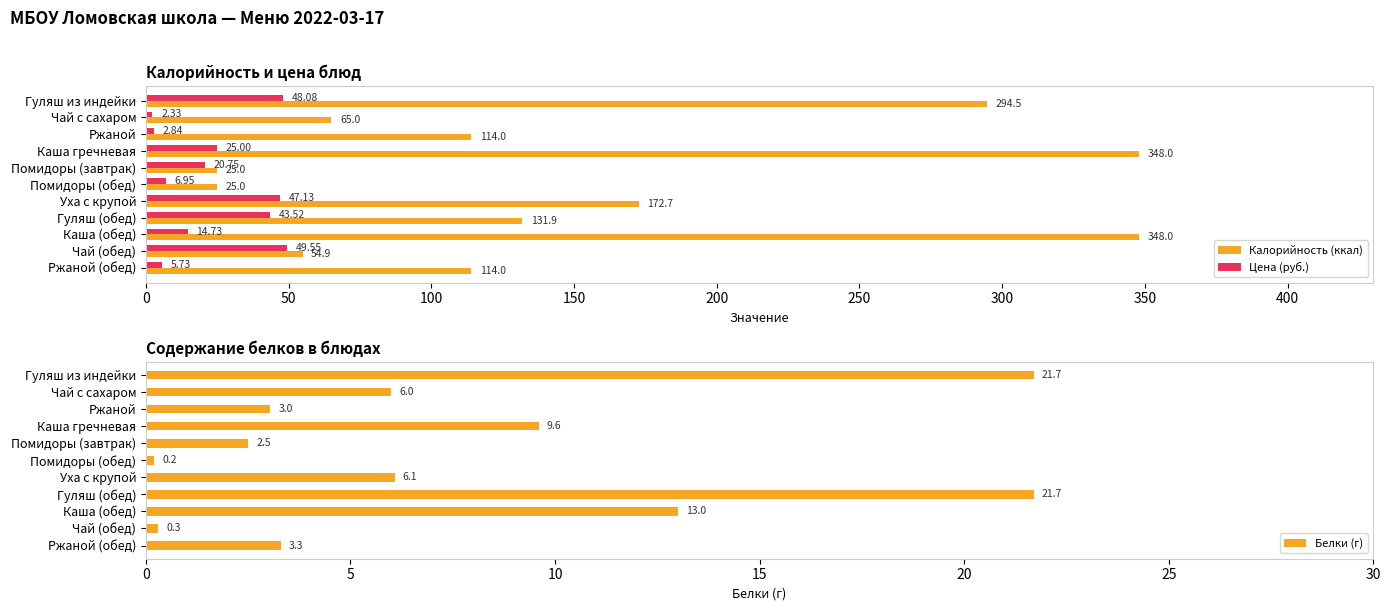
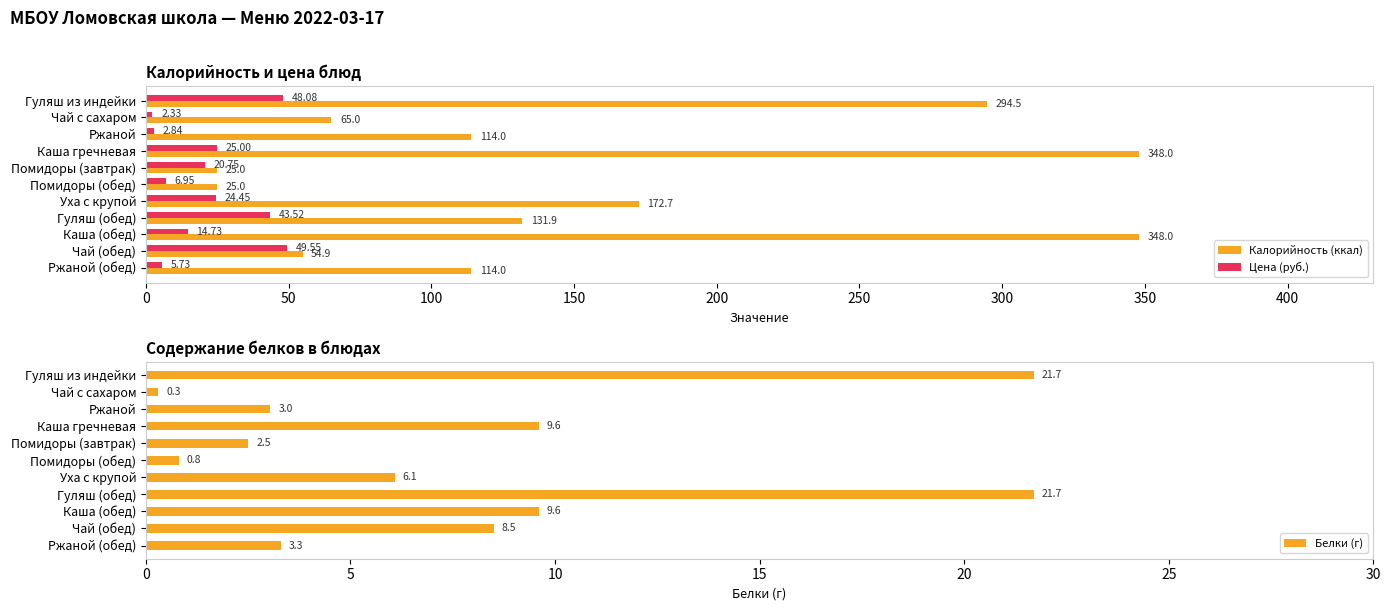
  {
    "Калорийность и цена блюд": {
      "Калорийность (ккал)": {
        "Гуляш из индейки": 294.5,
        "Чай с сахаром": 65.0,
        "Ржаной": 114.0,
        "Каша гречневая": 348.0,
        "Помидоры (обед)": 25.0,
        "Уха с крупой": 172.7,
        "Гуляш (обед)": 131.9,
        "Каша (обед)": 348.0,
        "Ржаной (обед)": 114.0
      },
      "Цена (руб.)": {
        "Гуляш из индейки": 48.08,
        "Чай с сахаром": 2.33,
        "Ржаной": 2.84,
        "Каша гречневая": 25.00,
        "Помидоры (обед)": 6.95,
-       "Уха с крупой": 47.13,
+       "Уха с крупой": 24.45,
        "Гуляш (обед)": 43.52,
        "Каша (обед)": 14.73,
        "Ржаной (обед)": 5.73
      }
    },
    "Содержание белков в блюдах": {
      "Гуляш из индейки": 21.7,
-     "Чай с сахаром": 6.0,
+     "Чай с сахаром": 0.3,
      "Ржаной": 3.0,
      "Каша гречневая": 9.6,
      "Помидоры (завтрак)": 2.5,
-     "Помидоры (обед)": 0.2,
+     "Помидоры (обед)": 0.8,
      "Уха с крупой": 6.1,
      "Гуляш (обед)": 21.7,
-     "Каша (обед)": 13.0,
-     "Чай (обед)": 0.3,
+     "Каша (обед)": 9.6,
+     "Чай (обед)": 8.5,
      "Ржаной (обед)": 3.3
    }
  }
